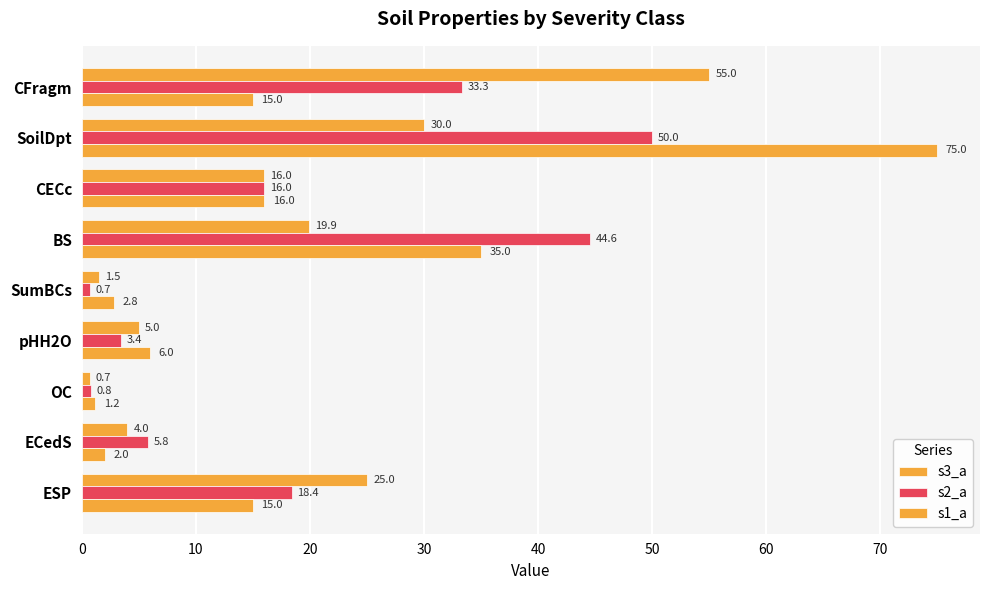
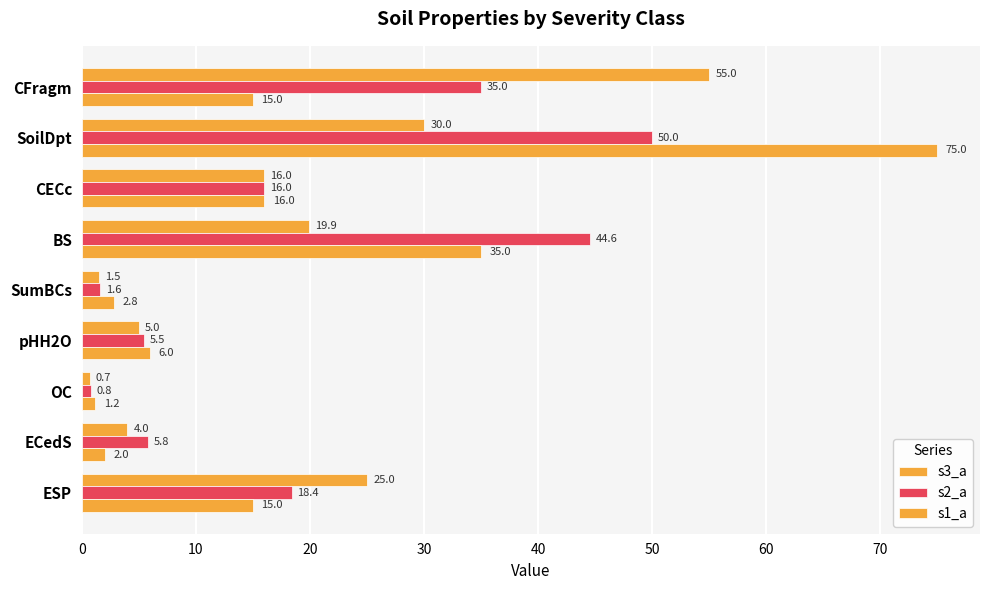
  {
    "s2_a": {
-     "CFragm": 33.3,
+     "CFragm": 35.0,
      "SoilDpt": 50.0,
      "CECc": 16.0,
      "BS": 44.6,
-     "SumBCs": 0.7,
-     "pHH2O": 3.4,
+     "SumBCs": 1.6,
+     "pHH2O": 5.5,
      "OC": 0.8,
      "ECedS": 5.8,
      "ESP": 18.4
    }
  }
